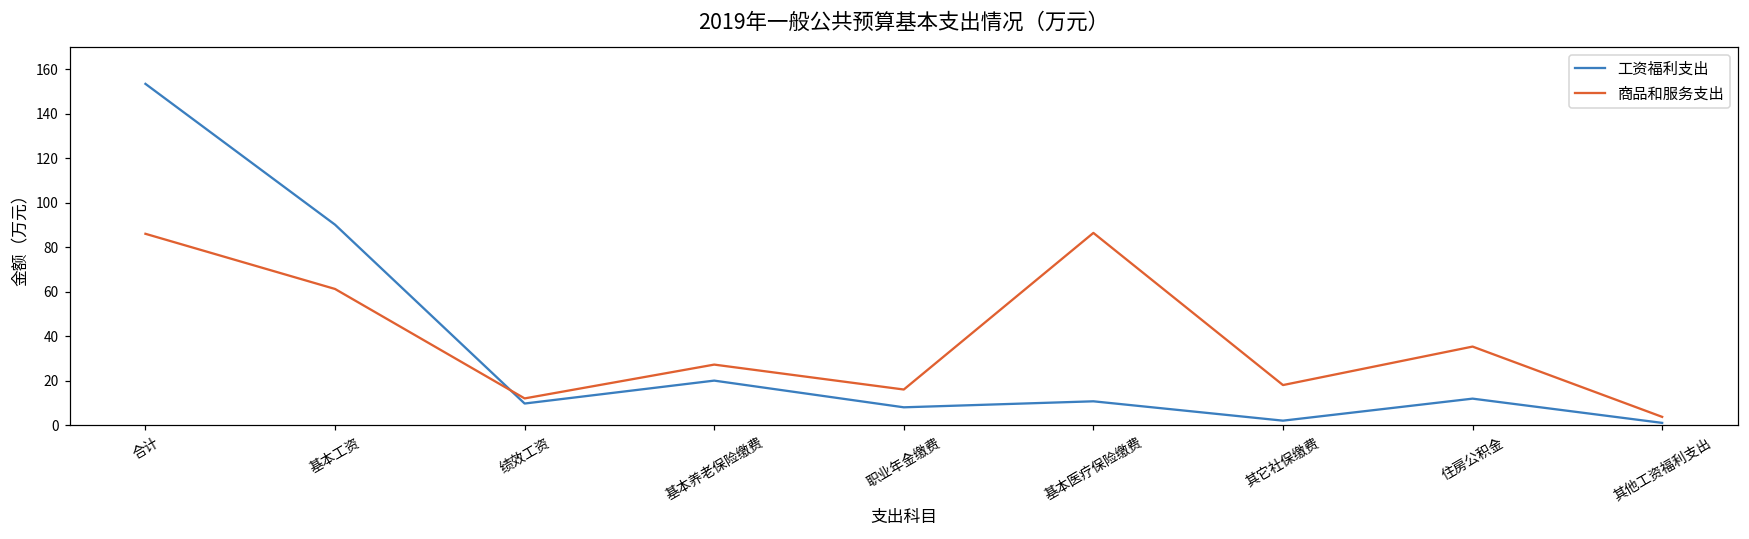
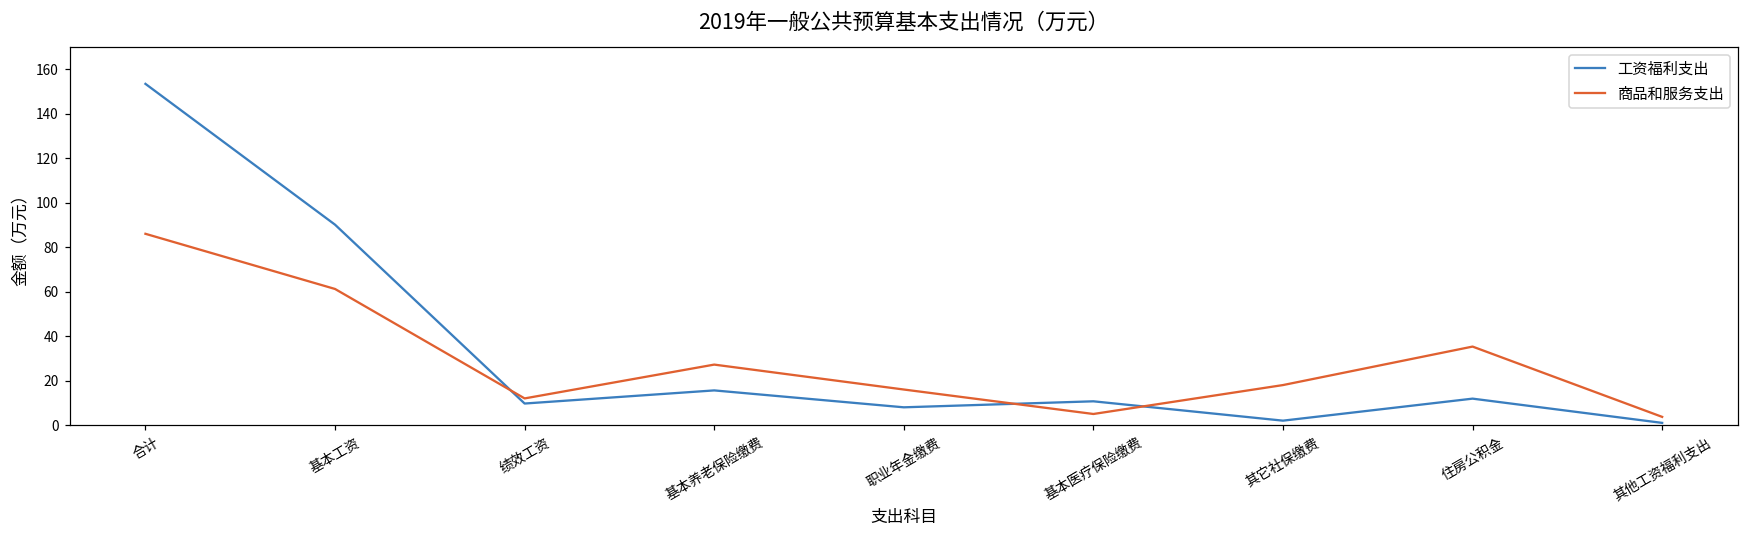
  {
    "工资福利支出": {
      "合计": 153,
      "基本工资": 90,
      "绩效工资": 10,
-     "基本养老保险缴费": 20,
+     "基本养老保险缴费": 16,
      "职业年金缴费": 8,
      "基本医疗保险缴费": 11,
      "其它社保缴费": 2,
      "住房公积金": 12,
      "其他工资福利支出": 1
    },
    "商品和服务支出": {
      "合计": 86,
      "基本工资": 61,
      "绩效工资": 12,
      "基本养老保险缴费": 27,
      "职业年金缴费": 16,
-     "基本医疗保险缴费": 86,
+     "基本医疗保险缴费": 5,
      "其它社保缴费": 18,
      "住房公积金": 35,
      "其他工资福利支出": 4
    }
  }
